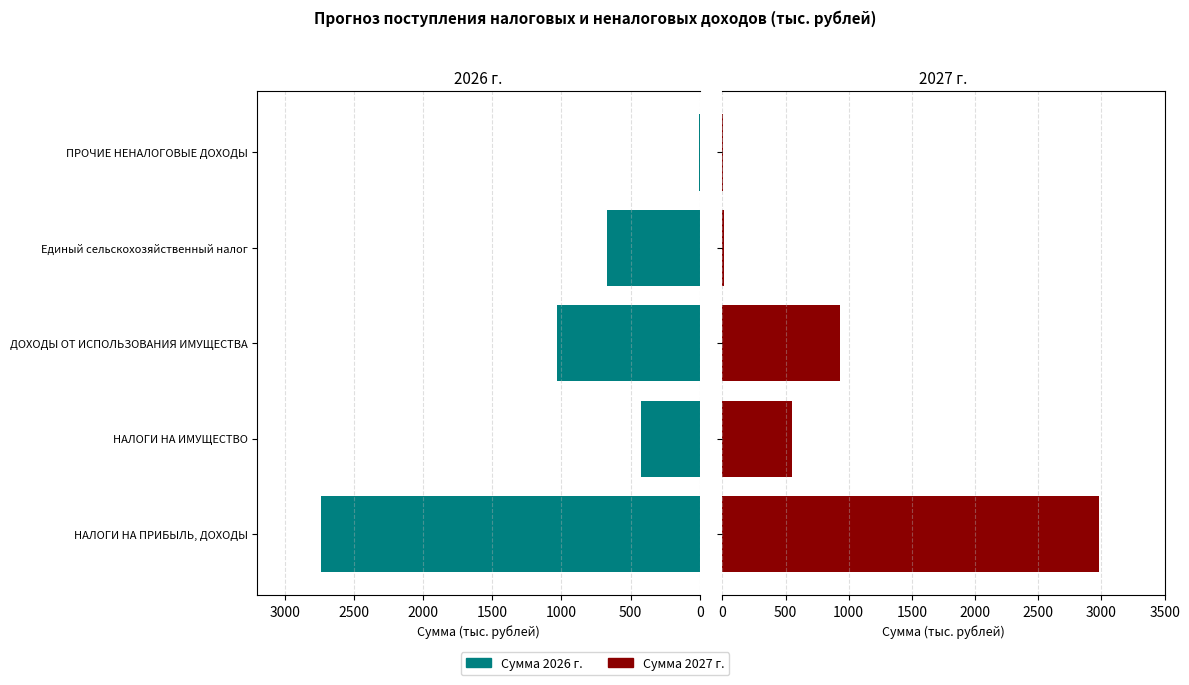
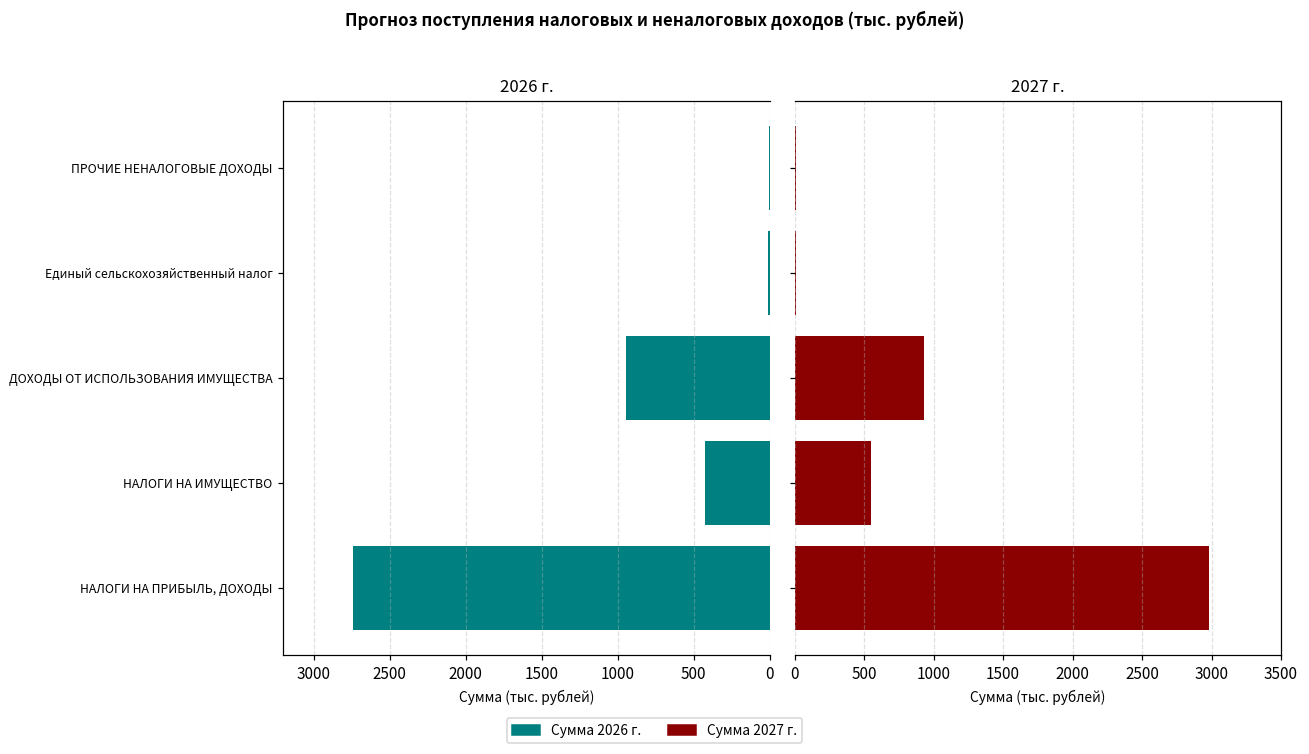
  {
    "2026 г.": {
-     "Единый сельскохозяйственный налог": 670,
-     "ДОХОДЫ ОТ ИСПОЛЬЗОВАНИЯ ИМУЩЕСТВА": 1030,
+     "Единый сельскохозяйственный налог": 10,
+     "ДОХОДЫ ОТ ИСПОЛЬЗОВАНИЯ ИМУЩЕСТВА": 940,
      "НАЛОГИ НА ИМУЩЕСТВО": 420,
      "НАЛОГИ НА ПРИБЫЛЬ, ДОХОДЫ": 2740
    }
  }
